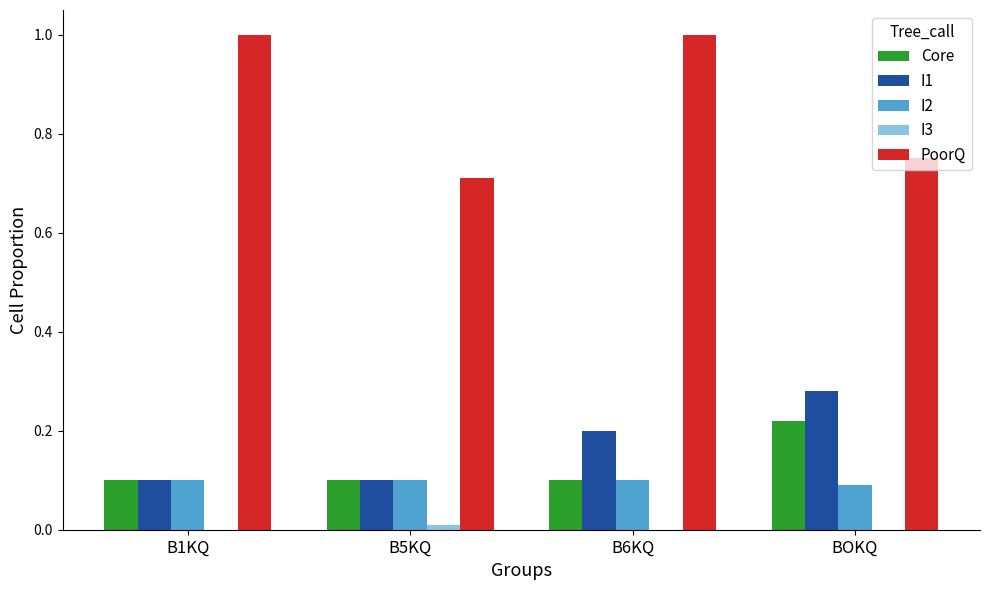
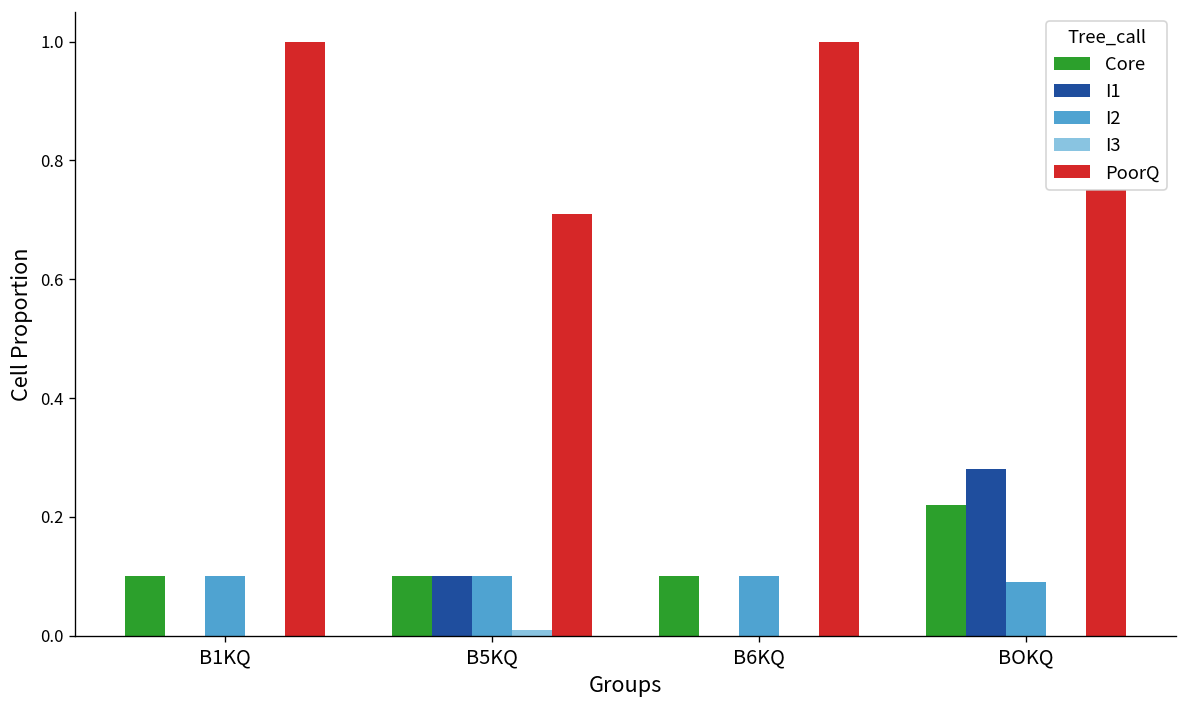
  {
    "Core": {
      "B1KQ": 0.1,
      "B5KQ": 0.1,
      "B6KQ": 0.1,
      "BOKQ": 0.22
    },
    "I1": {
-     "B1KQ": 0.1,
+     "B1KQ": 0.0,
      "B5KQ": 0.1,
-     "B6KQ": 0.2,
+     "B6KQ": 0.0,
      "BOKQ": 0.28
    },
    "I2": {
      "B1KQ": 0.1,
      "B5KQ": 0.1,
      "B6KQ": 0.1,
      "BOKQ": 0.09
    },
    "I3": {
      "B1KQ": 0.0,
      "B5KQ": 0.01,
      "B6KQ": 0.0,
      "BOKQ": 0.0
    },
    "PoorQ": {
      "B1KQ": 1.0,
      "B5KQ": 0.71,
      "B6KQ": 1.0
    }
  }
